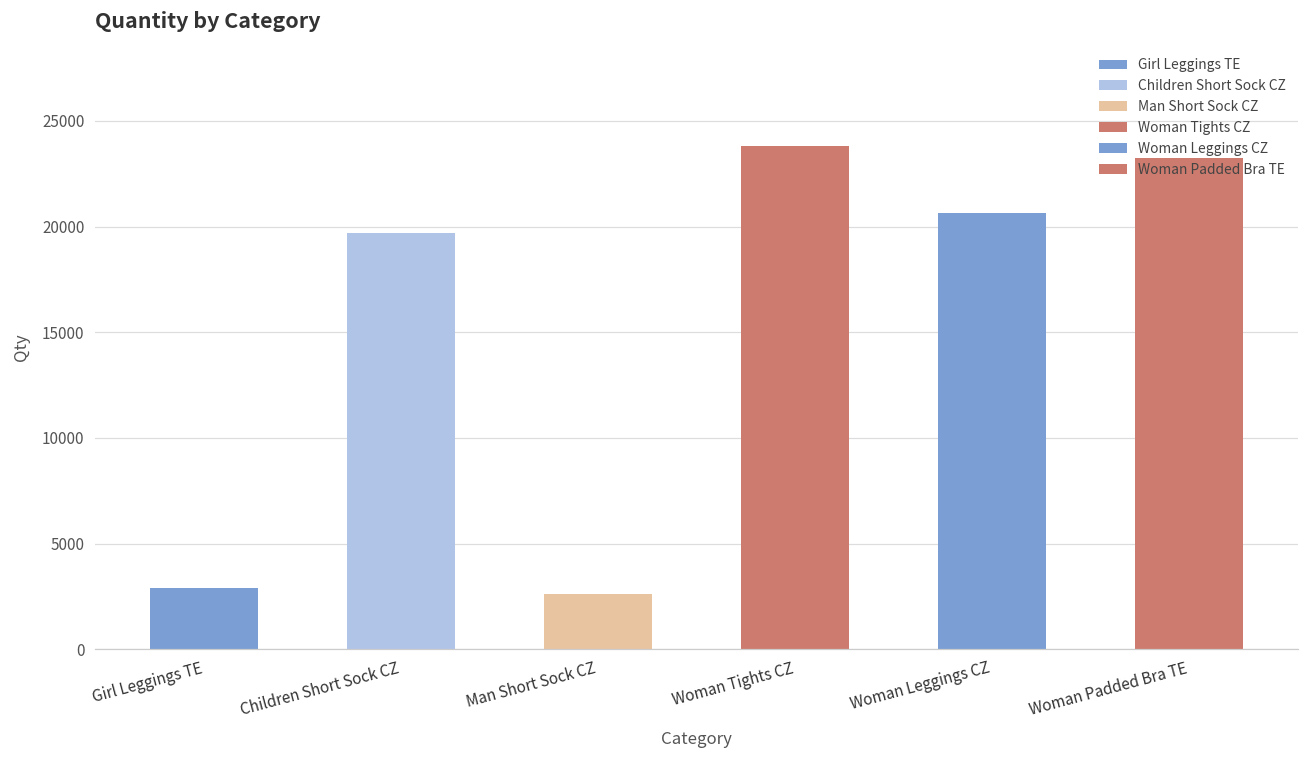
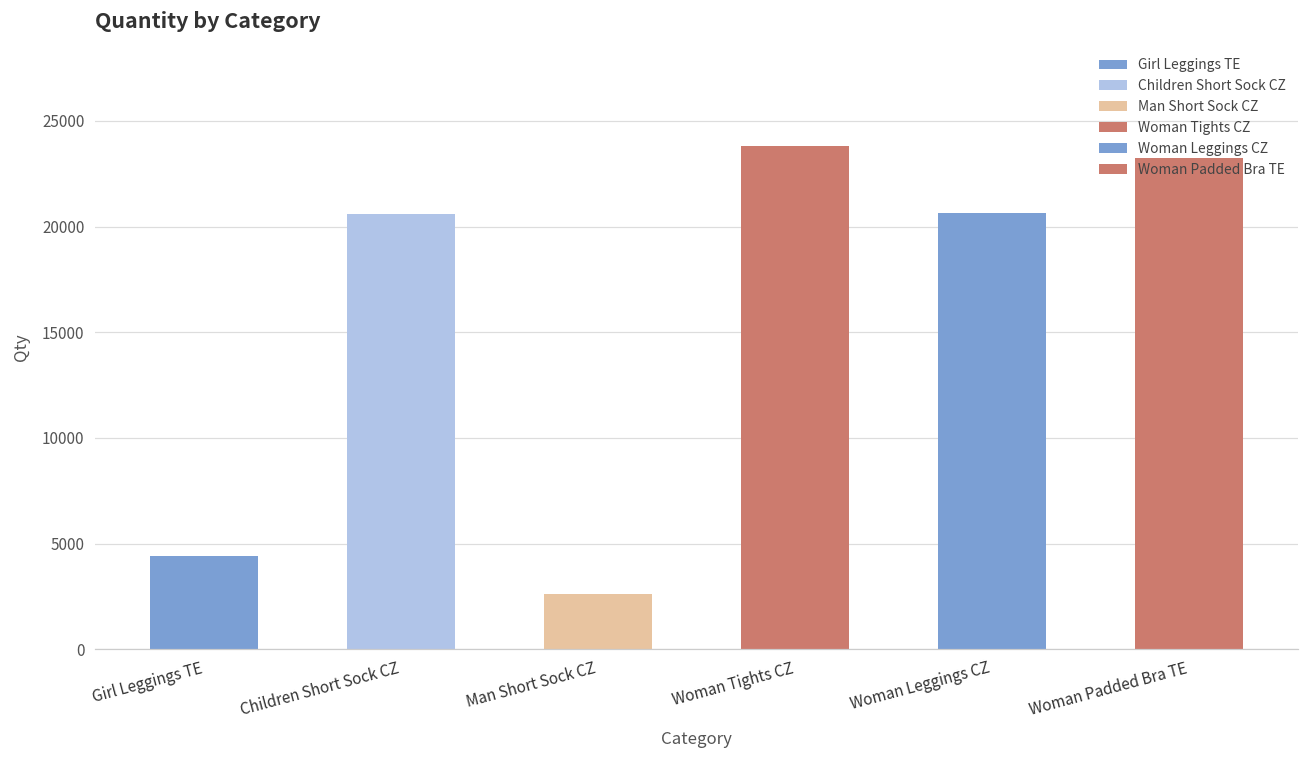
  {
-   "Girl Leggings TE": 2900,
-   "Children Short Sock CZ": 19700,
+   "Girl Leggings TE": 4400,
+   "Children Short Sock CZ": 20600,
    "Man Short Sock CZ": 2600,
    "Woman Tights CZ": 23800,
    "Woman Leggings CZ": 20600,
    "Woman Padded Bra TE": 23300
  }
